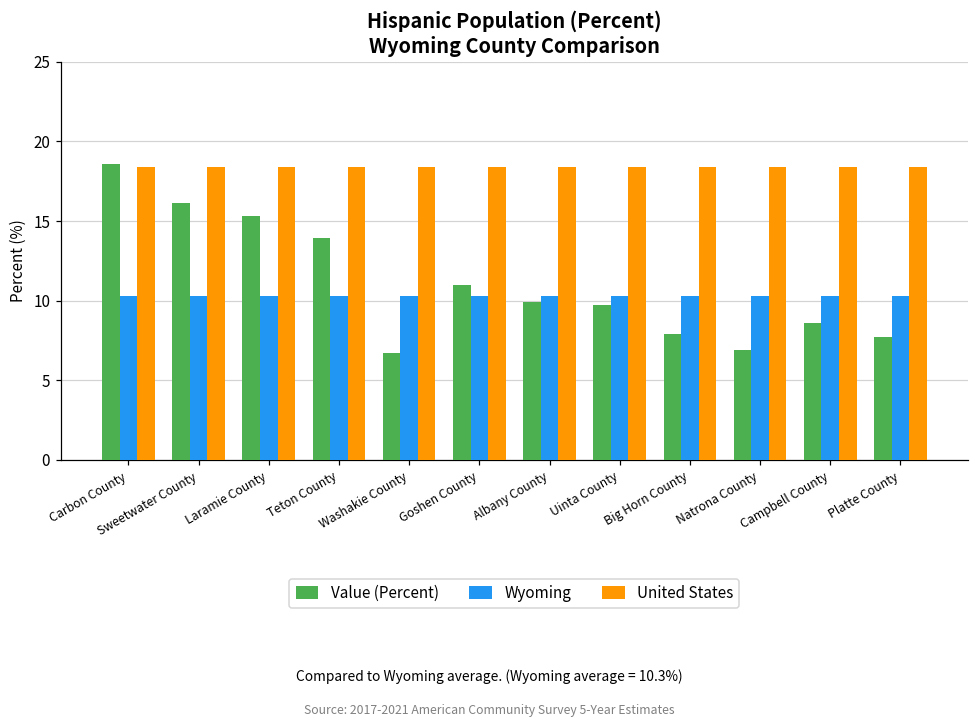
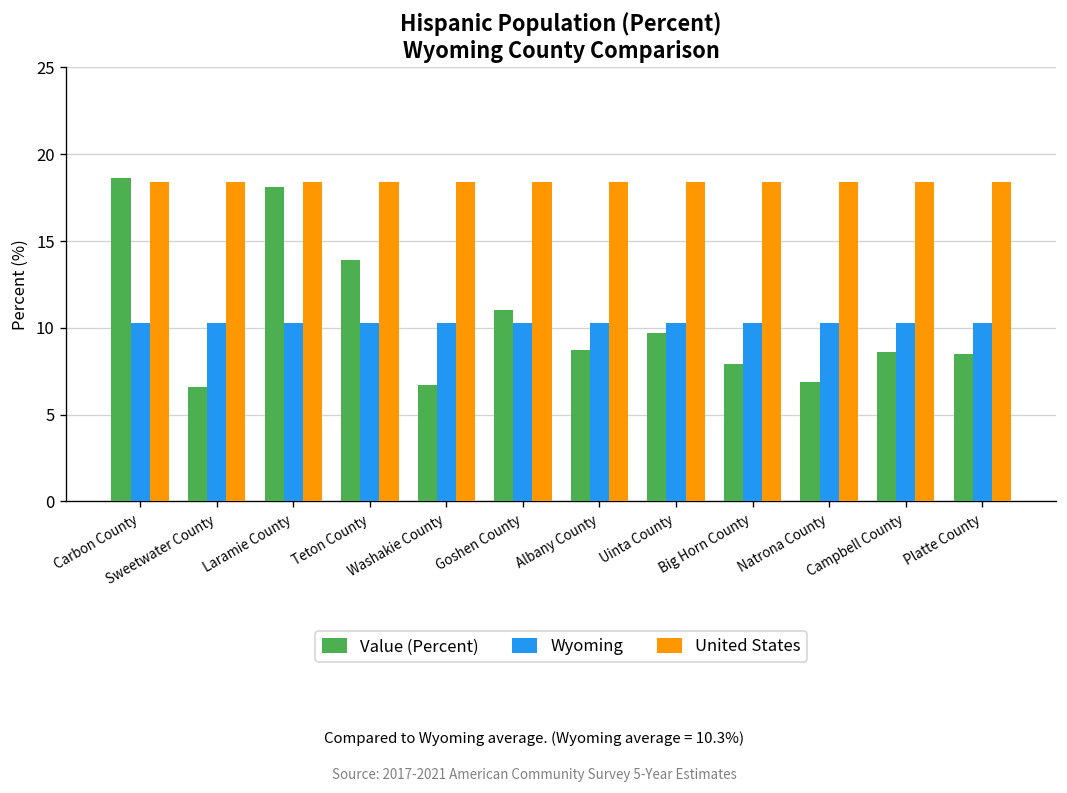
  {
    "Value (Percent)": {
      "Carbon County": 18.6,
-     "Sweetwater County": 16.1,
-     "Laramie County": 15.3,
+     "Sweetwater County": 6.6,
+     "Laramie County": 18.1,
      "Teton County": 13.9,
      "Washakie County": 6.7,
      "Goshen County": 11.0,
-     "Albany County": 9.9,
+     "Albany County": 8.7,
      "Uinta County": 9.7,
      "Big Horn County": 7.9,
      "Natrona County": 6.9,
      "Campbell County": 8.6,
-     "Platte County": 7.7
+     "Platte County": 8.5
    },
    "Wyoming": {
      "Carbon County": 10.3,
      "Sweetwater County": 10.3,
      "Laramie County": 10.3,
      "Teton County": 10.3,
      "Washakie County": 10.3,
      "Goshen County": 10.3,
      "Albany County": 10.3,
      "Uinta County": 10.3,
      "Big Horn County": 10.3,
      "Natrona County": 10.3,
      "Campbell County": 10.3,
      "Platte County": 10.3
    },
    "United States": {
      "Carbon County": 18.4,
      "Sweetwater County": 18.4,
      "Laramie County": 18.4,
      "Teton County": 18.4,
      "Washakie County": 18.4,
      "Goshen County": 18.4,
      "Albany County": 18.4,
      "Uinta County": 18.4,
      "Big Horn County": 18.4,
      "Natrona County": 18.4,
      "Campbell County": 18.4,
      "Platte County": 18.4
    }
  }
